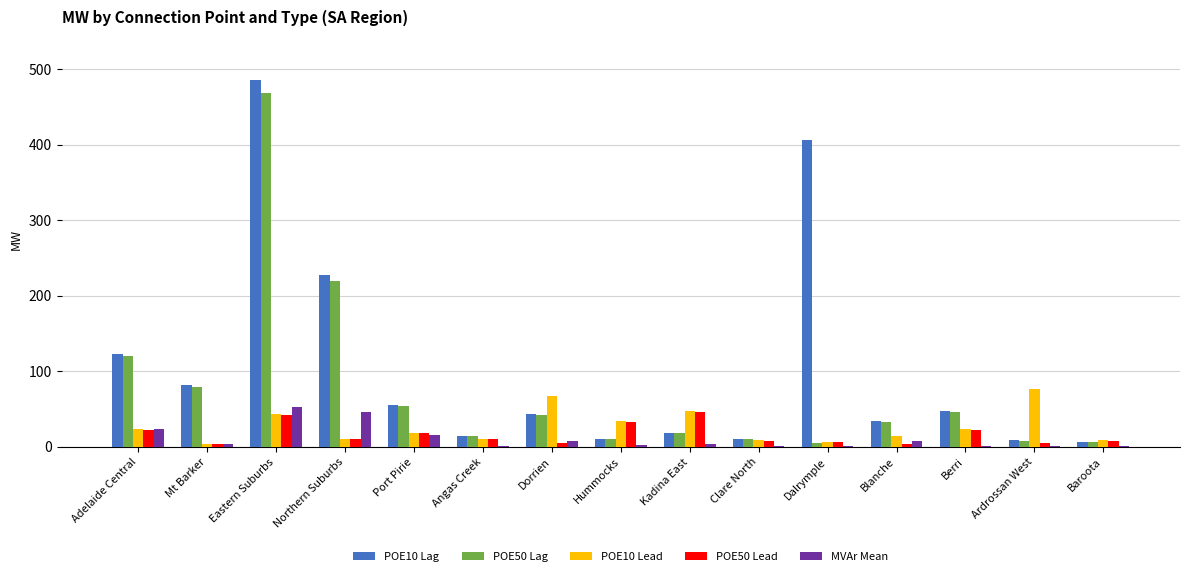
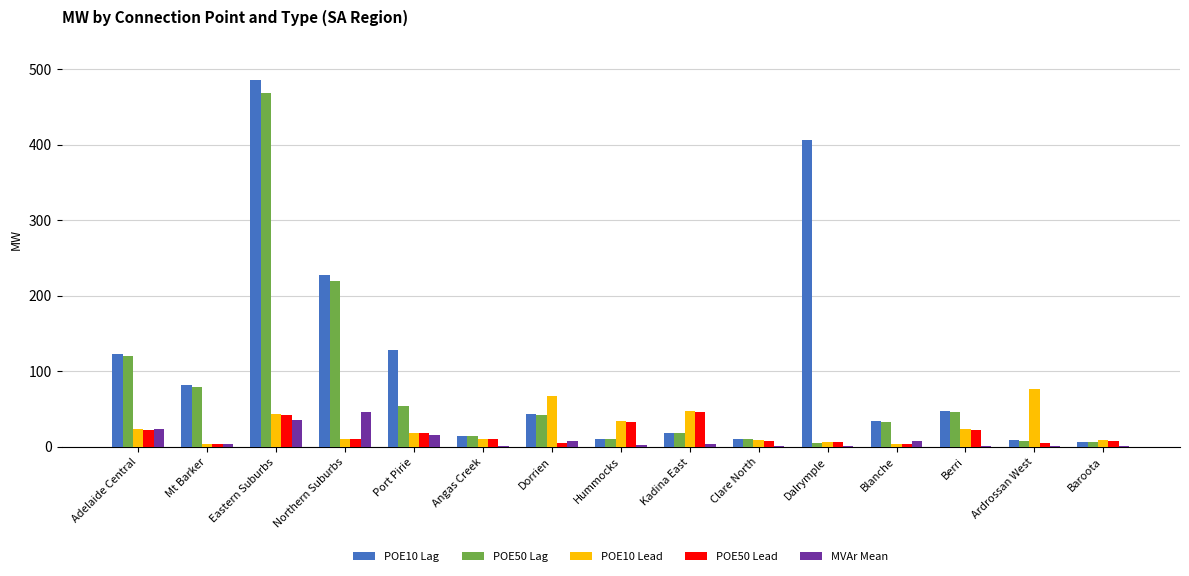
  {
    "POE10 Lag": {
      "Adelaide Central": 120,
      "Mt Barker": 80,
      "Eastern Suburbs": 490,
      "Northern Suburbs": 230,
-     "Port Pirie": 50,
+     "Port Pirie": 130,
      "Angas Creek": 10,
      "Dorrien": 40,
      "Hummocks": 10,
      "Kadina East": 20,
      "Clare North": 10,
      "Dalrymple": 410,
      "Blanche": 30,
      "Berri": 50,
      "Ardrossan West": 10,
      "Baroota": 10
    },
    "POE50 Lag": {
      "Adelaide Central": 120,
      "Mt Barker": 80,
      "Eastern Suburbs": 470,
      "Northern Suburbs": 220,
      "Port Pirie": 50,
      "Angas Creek": 10,
      "Dorrien": 40,
      "Hummocks": 10,
      "Kadina East": 20,
      "Clare North": 10,
      "Dalrymple": 10,
      "Blanche": 30,
      "Berri": 50,
      "Ardrossan West": 10,
      "Baroota": 10
    },
    "POE10 Lead": {
      "Adelaide Central": 20,
      "Mt Barker": 0,
      "Eastern Suburbs": 40,
      "Northern Suburbs": 10,
      "Port Pirie": 20,
      "Angas Creek": 10,
      "Dorrien": 70,
      "Hummocks": 30,
      "Kadina East": 50,
      "Clare North": 10,
      "Dalrymple": 10,
-     "Blanche": 20,
+     "Blanche": 0,
      "Berri": 20,
      "Ardrossan West": 80,
      "Baroota": 10
    },
    "POE50 Lead": {
      "Adelaide Central": 20,
      "Mt Barker": 0,
      "Eastern Suburbs": 40,
      "Northern Suburbs": 10,
      "Port Pirie": 20,
      "Angas Creek": 10,
      "Dorrien": 10,
      "Hummocks": 30,
      "Kadina East": 50,
      "Clare North": 10,
      "Dalrymple": 10,
      "Blanche": 0,
      "Berri": 20,
      "Ardrossan West": 10,
      "Baroota": 10
    },
    "MVAr Mean": {
      "Adelaide Central": 20,
      "Mt Barker": 0,
-     "Eastern Suburbs": 50,
+     "Eastern Suburbs": 40,
      "Northern Suburbs": 50,
      "Port Pirie": 20,
      "Dorrien": 10,
      "Kadina East": 0,
      "Blanche": 10
    }
  }
